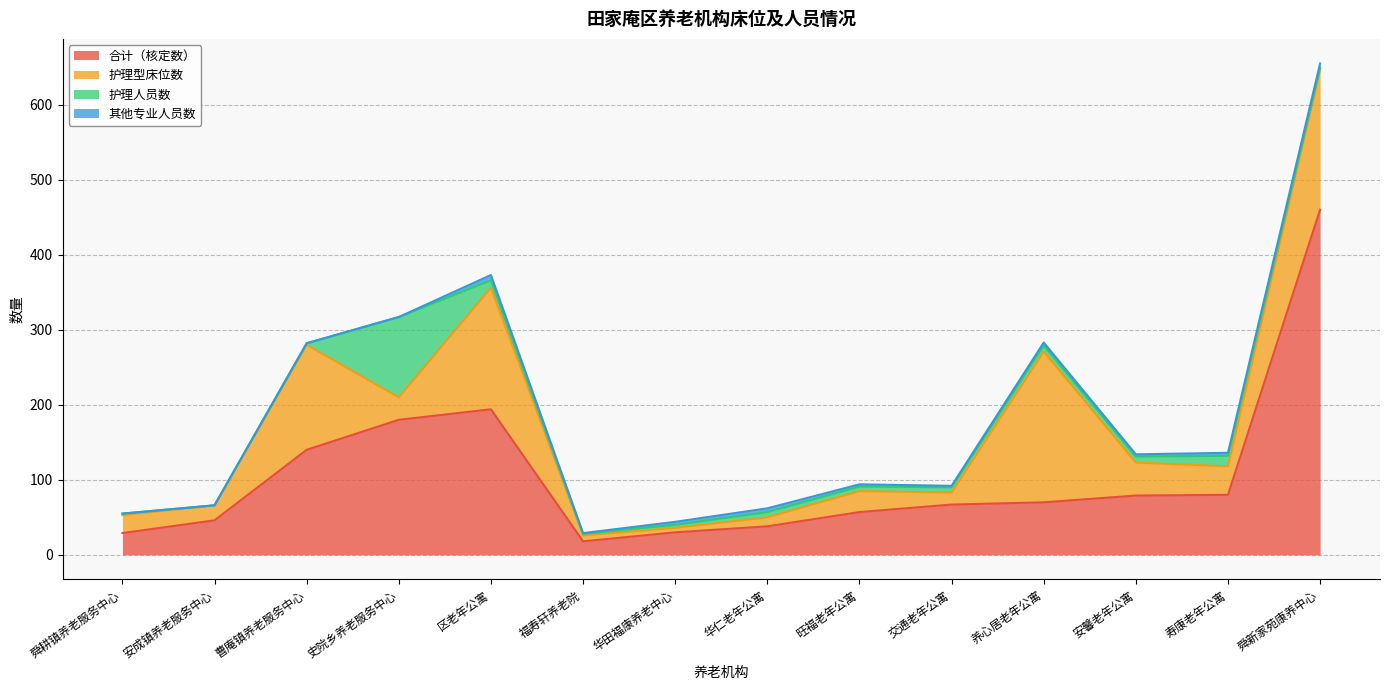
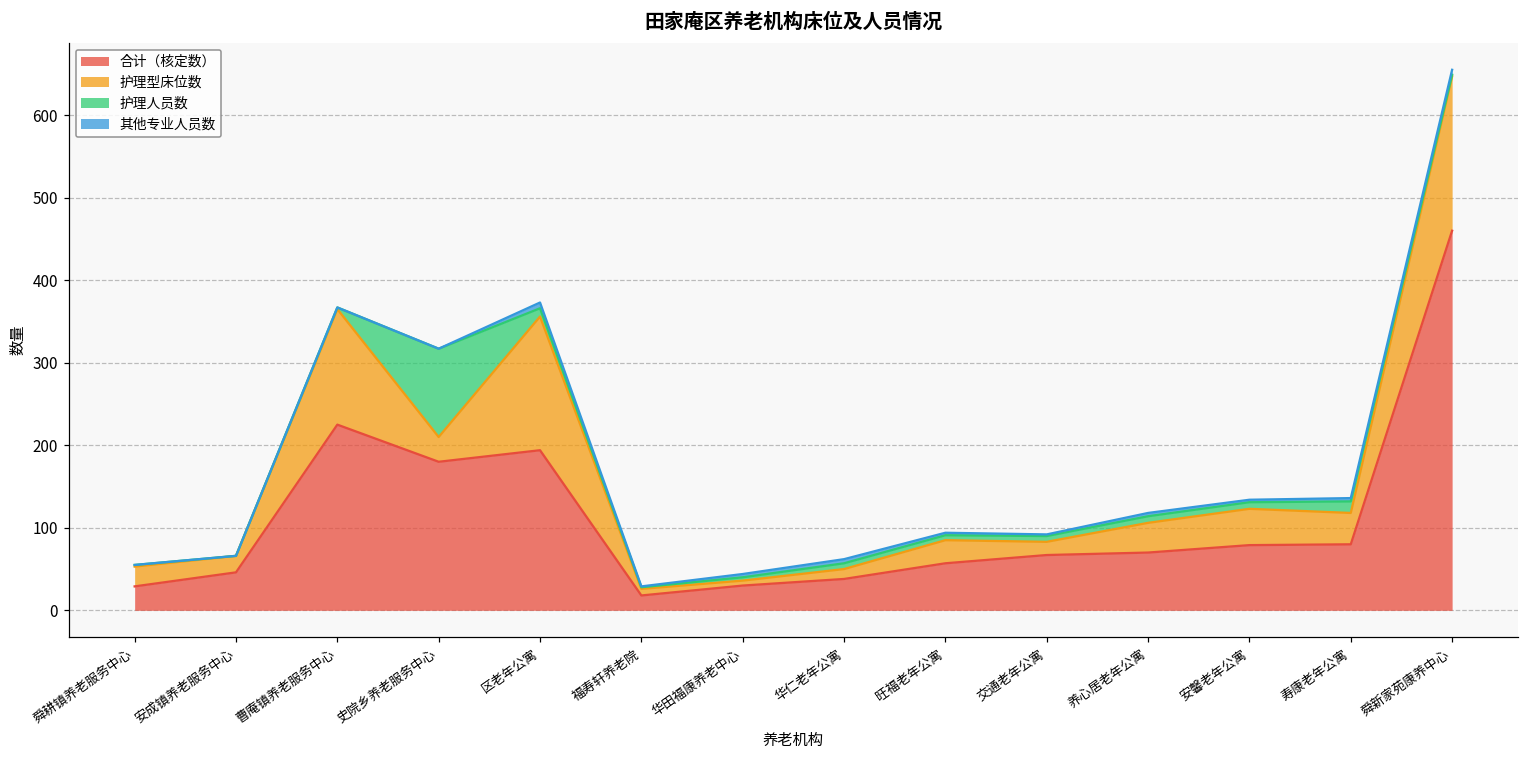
  {
    "合计（核定数）": {
      "舜耕镇养老服务中心": 30,
      "安成镇养老服务中心": 50,
-     "曹庵镇养老服务中心": 140,
+     "曹庵镇养老服务中心": 230,
      "史院乡养老服务中心": 180,
      "区老年公寓": 190,
      "福寿轩养老院": 20,
      "华田福康养老中心": 30,
      "华仁老年公寓": 40,
      "旺福老年公寓": 60,
      "交通老年公寓": 70,
      "养心居老年公寓": 70,
      "安馨老年公寓": 80,
      "寿康老年公寓": 80,
      "舜新家苑康养中心": 460
    },
    "护理型床位数": {
      "史院乡养老服务中心": 30,
      "区老年公寓": 160,
      "华田福康养老中心": 10,
      "华仁老年公寓": 10,
      "旺福老年公寓": 30,
      "交通老年公寓": 20,
-     "养心居老年公寓": 200,
+     "养心居老年公寓": 40,
      "安馨老年公寓": 40,
      "寿康老年公寓": 40
    },
    "护理人员数": {
      "区老年公寓": 10,
      "华田福康养老中心": 0,
      "华仁老年公寓": 10,
      "养心居老年公寓": 10,
      "寿康老年公寓": 10
    },
    "其他专业人员数": {
      "区老年公寓": 10,
      "华田福康养老中心": 0,
      "华仁老年公寓": 10,
      "养心居老年公寓": 0,
      "寿康老年公寓": 0,
      "舜新家苑康养中心": 10
    }
  }
